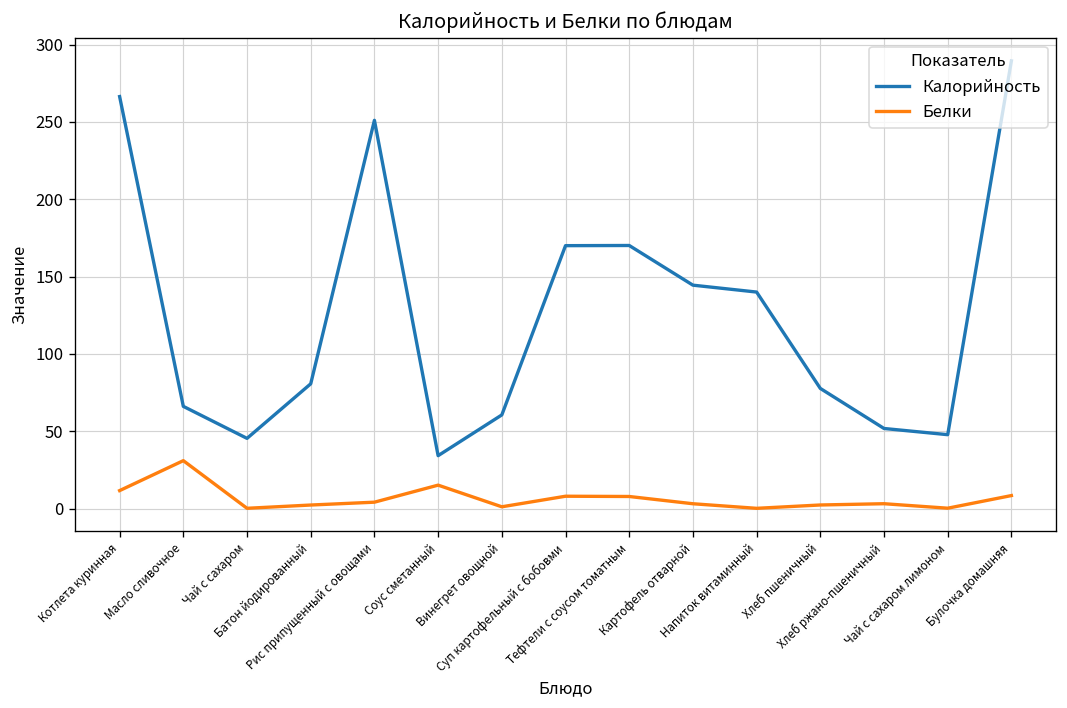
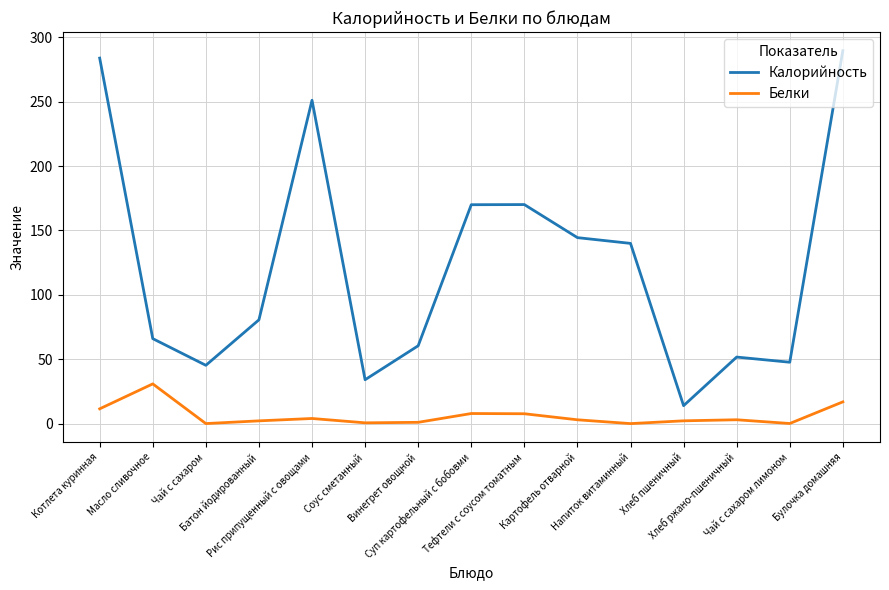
  {
    "Калорийность": {
-     "Котлета куринная": 266,
+     "Котлета куринная": 284,
      "Масло сливочное": 66,
      "Чай с сахаром": 45,
      "Батон йодированный": 81,
      "Рис припущенный с овощами": 251,
      "Соус сметанный": 34,
      "Винегрет овощной": 61,
      "Суп картофельный с бобовми": 170,
      "Тефтели с соусом томатным": 170,
      "Картофель отварной": 144,
      "Напиток витаминный": 140,
-     "Хлеб пшеничный": 78,
+     "Хлеб пшеничный": 14,
      "Хлеб ржано-пшеничный": 52,
      "Чай с сахаром лимоном": 48
    },
    "Белки": {
      "Котлета куринная": 12,
      "Масло сливочное": 31,
      "Чай с сахаром": 0,
      "Батон йодированный": 2,
      "Рис припущенный с овощами": 4,
-     "Соус сметанный": 15,
+     "Соус сметанный": 1,
      "Винегрет овощной": 1,
      "Суп картофельный с бобовми": 8,
      "Тефтели с соусом томатным": 8,
      "Картофель отварной": 3,
      "Напиток витаминный": 0,
      "Хлеб пшеничный": 2,
      "Хлеб ржано-пшеничный": 3,
      "Чай с сахаром лимоном": 0,
-     "Булочка домашняя": 8
+     "Булочка домашняя": 17
    }
  }
